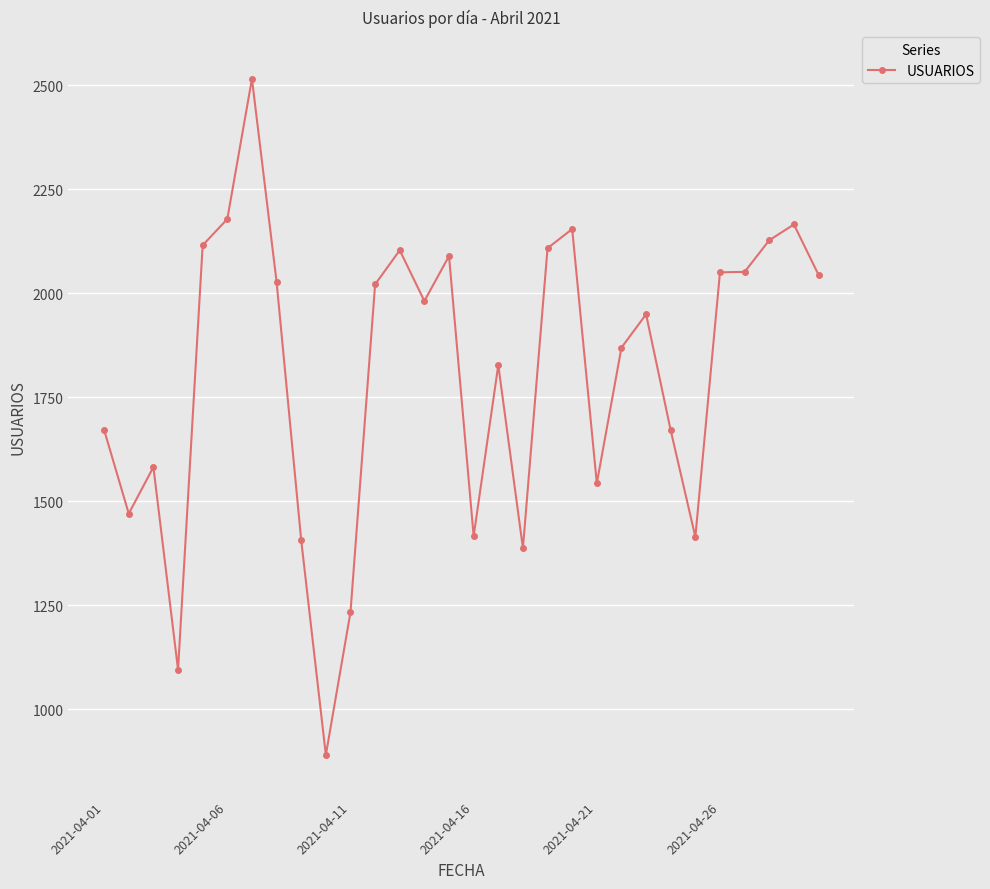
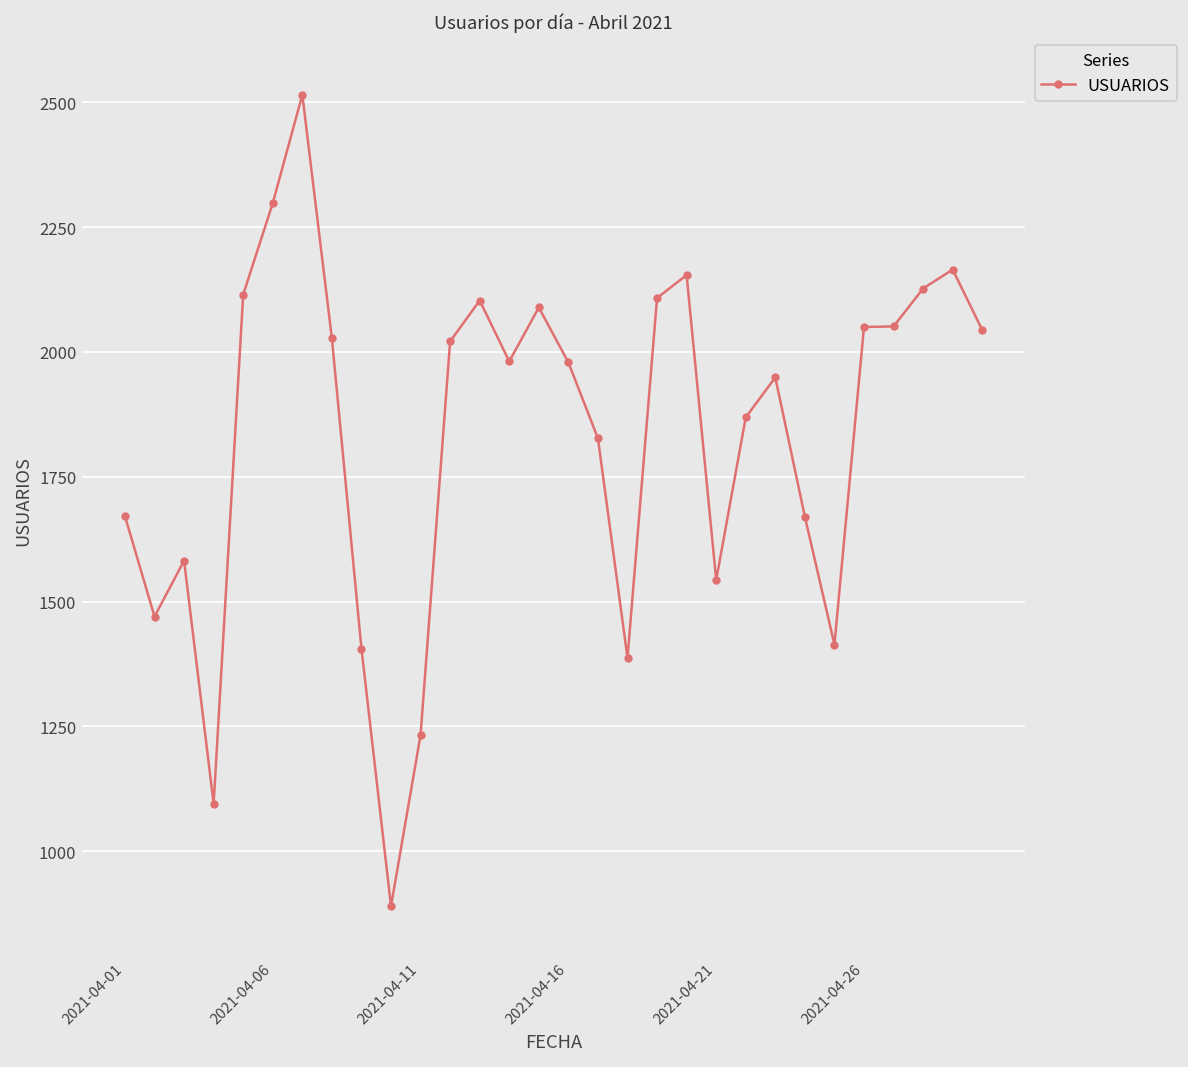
  {
    "2021-04-01": 1670,
-   "2021-04-06": 2180,
+   "2021-04-06": 2300,
    "2021-04-11": 1230,
-   "2021-04-16": 1420,
+   "2021-04-16": 1980,
    "2021-04-21": 1540,
    "2021-04-26": 2050
  }
